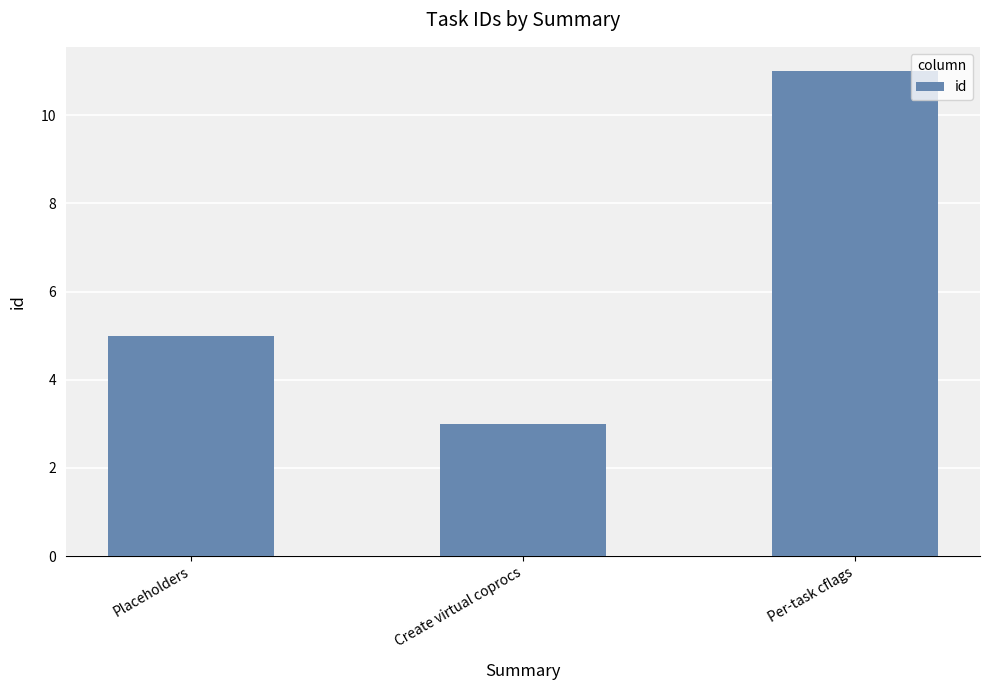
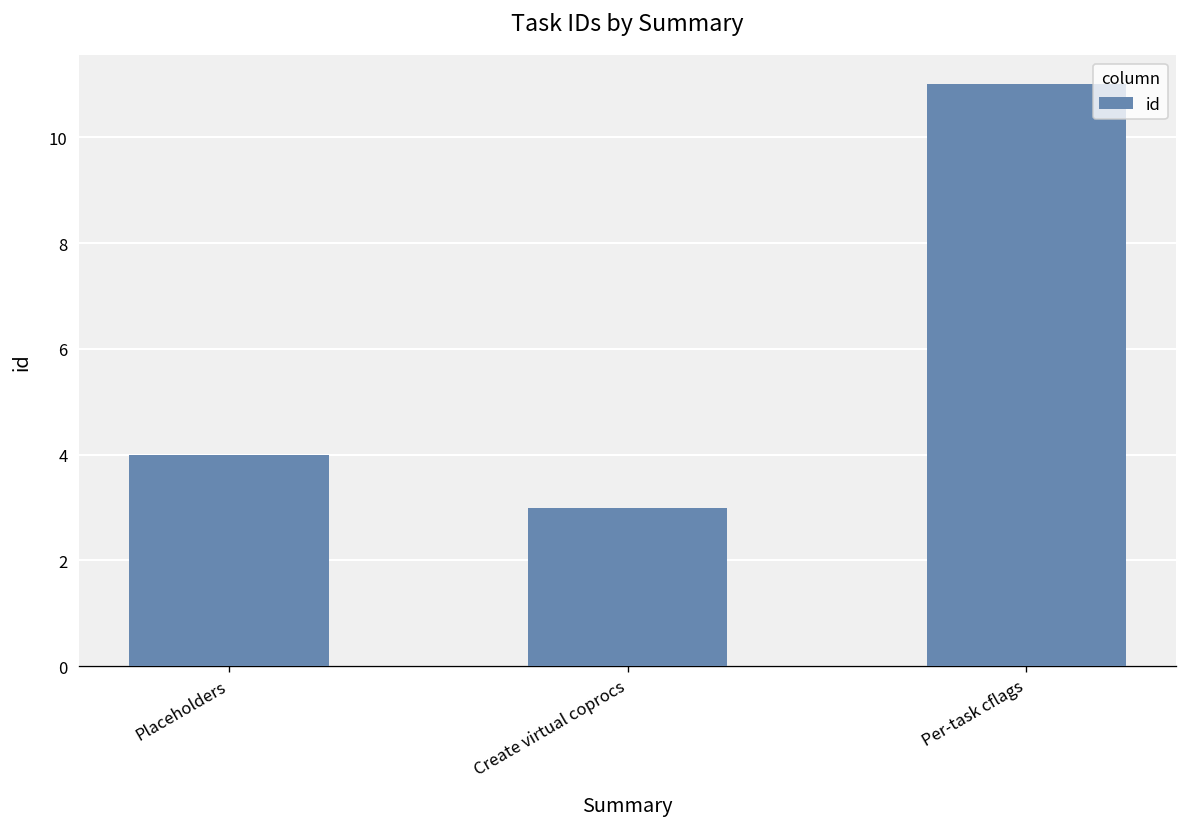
  {
-   "Placeholders": 5,
+   "Placeholders": 4,
    "Create virtual coprocs": 3,
    "Per-task cflags": 11
  }
